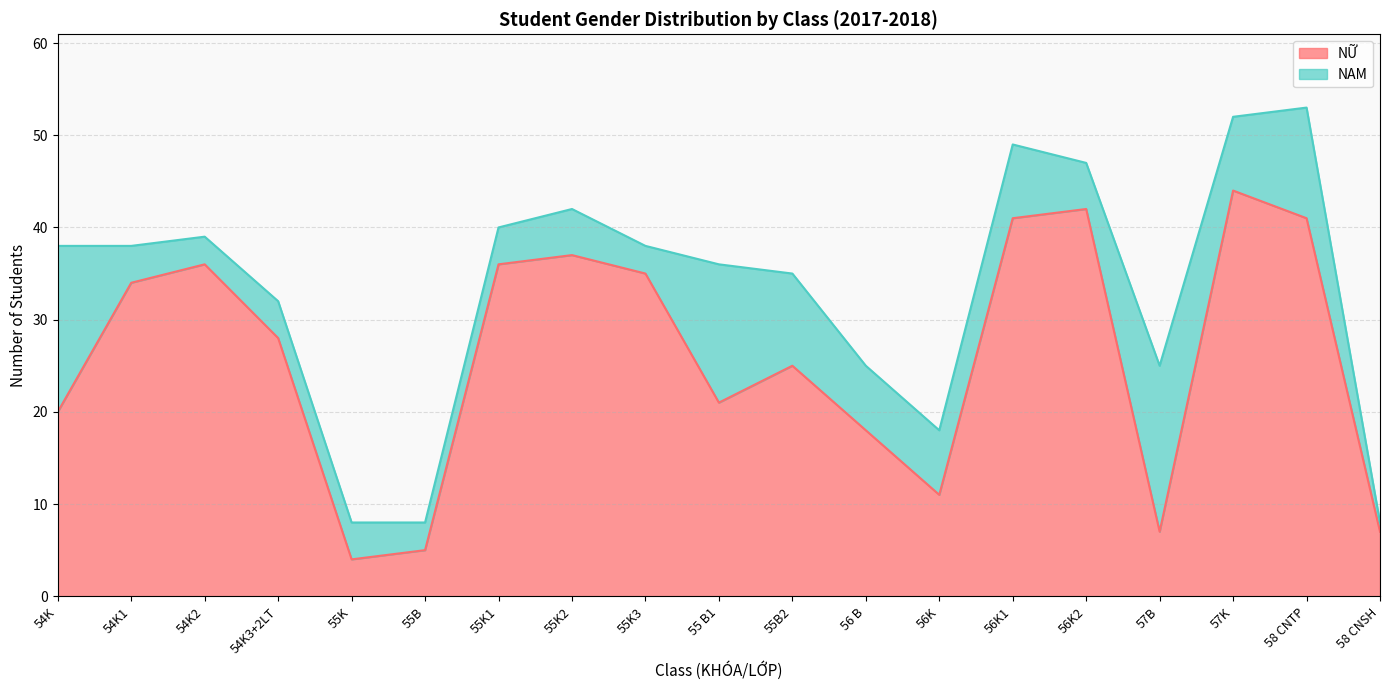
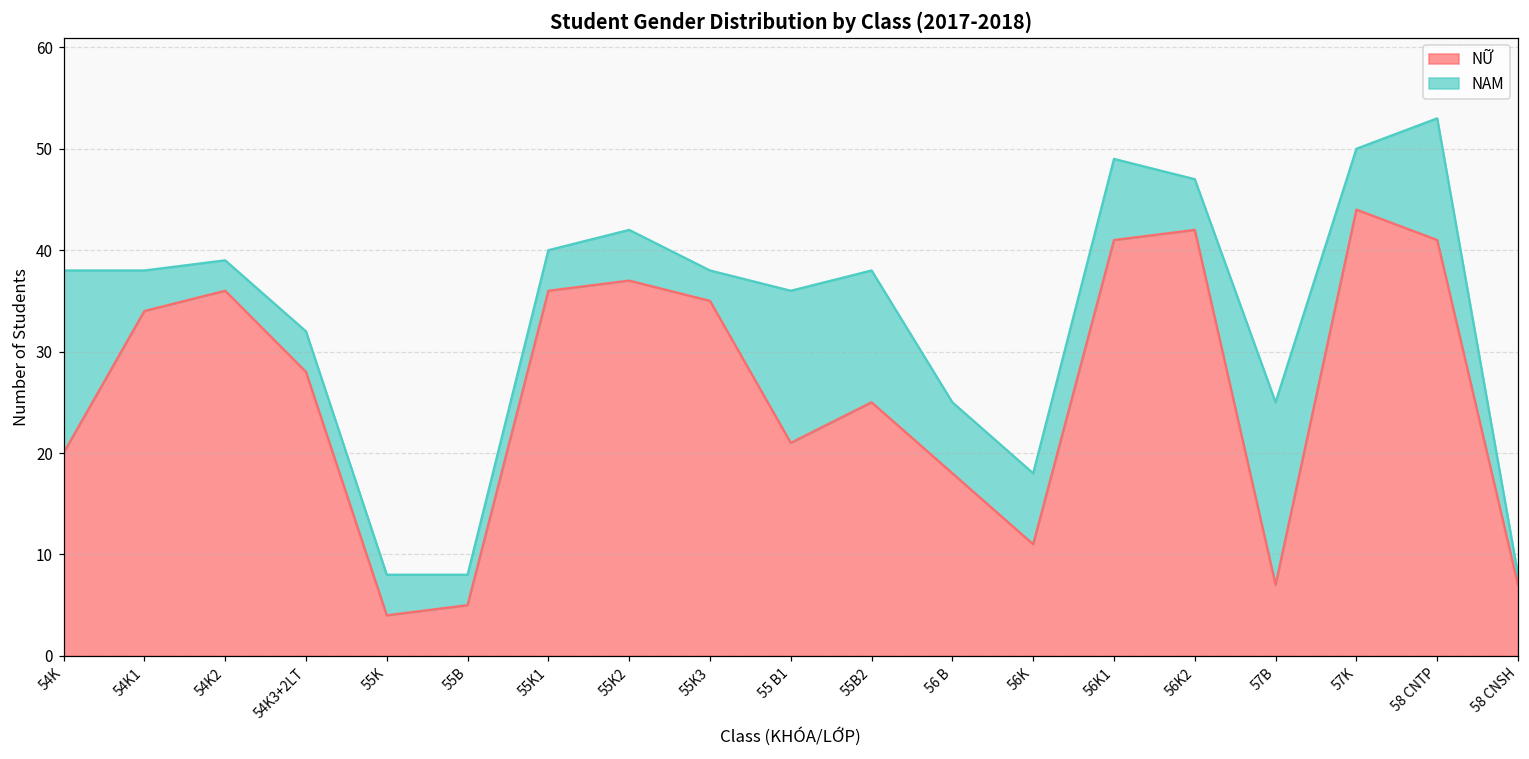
  {
    "NỮ": {
      "54K": 20,
      "54K1": 34,
      "54K2": 36,
      "54K3+2LT": 28,
      "55K": 4,
      "55B": 5,
      "55K1": 36,
      "55K2": 37,
      "55K3": 35,
      "55 B1": 21,
      "55B2": 25,
      "56 B": 18,
      "56K": 11,
      "56K1": 41,
      "56K2": 42,
      "57B": 7,
      "57K": 44,
      "58 CNTP": 41,
      "58 CNSH": 7
    },
    "NAM": {
      "54K": 18,
      "54K1": 4,
      "54K2": 3,
      "54K3+2LT": 4,
      "55K": 4,
      "55B": 3,
      "55K1": 4,
      "55K2": 5,
      "55K3": 3,
      "55 B1": 15,
-     "55B2": 10,
+     "55B2": 13,
      "56 B": 7,
      "56K": 7,
      "56K1": 8,
      "56K2": 5,
      "57B": 18,
-     "57K": 8,
+     "57K": 6,
      "58 CNTP": 12,
      "58 CNSH": 1
    }
  }
